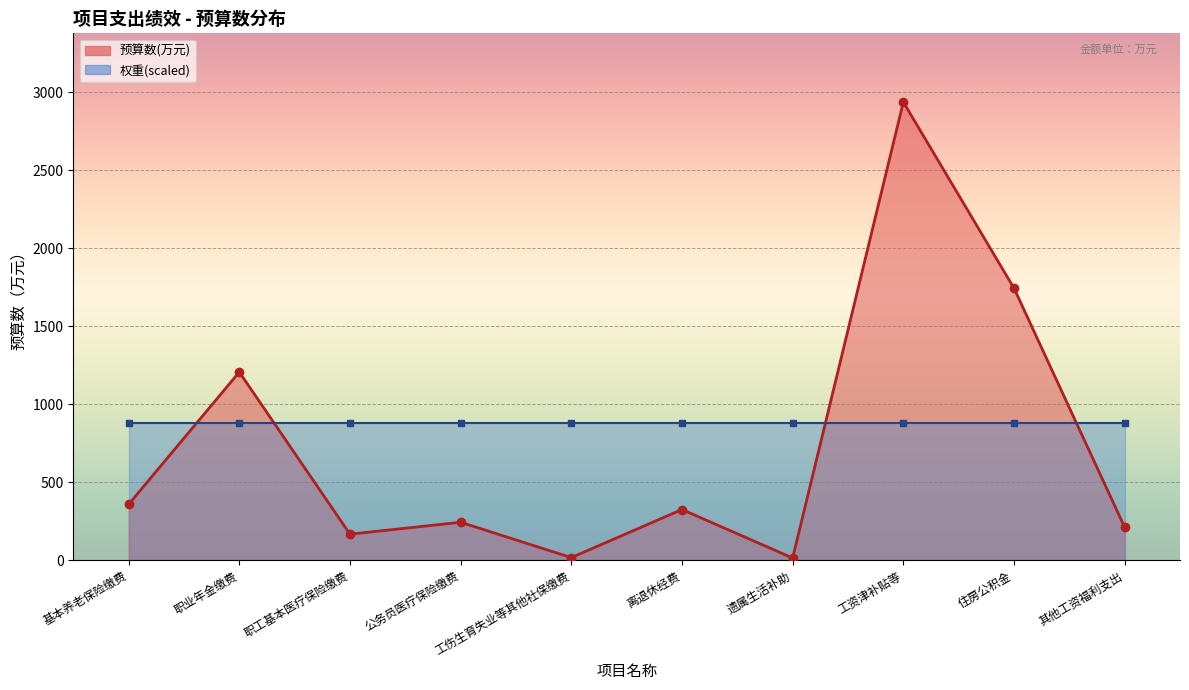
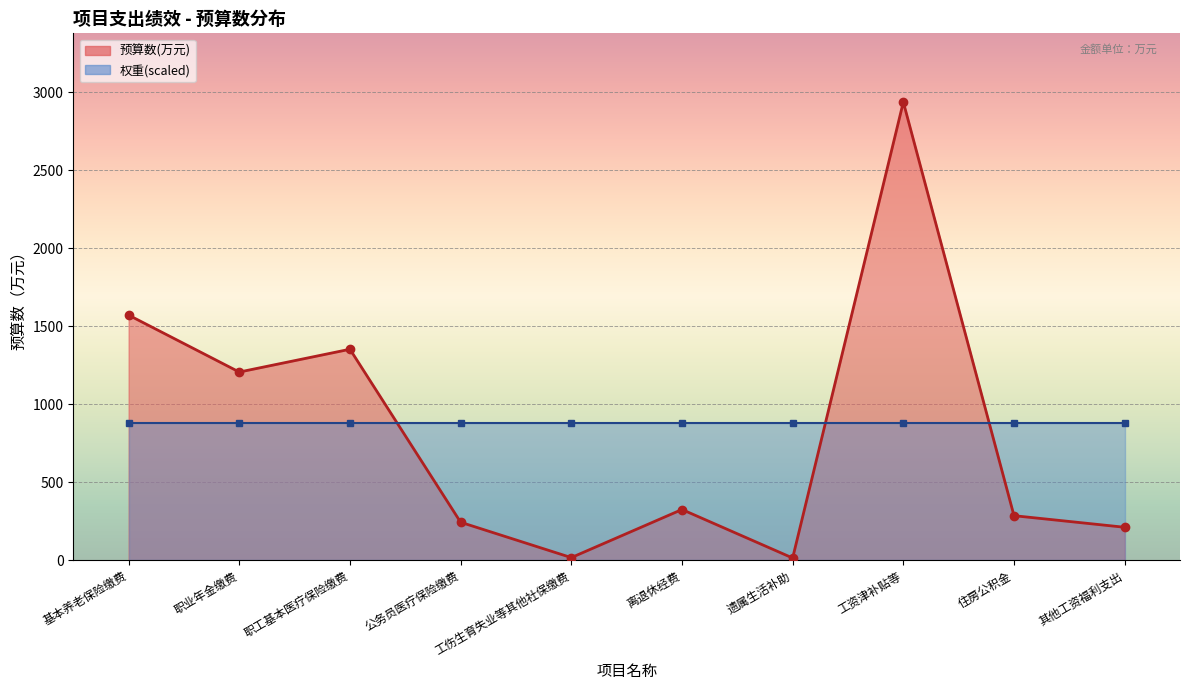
  {
    "预算数(万元)": {
-     "基本养老保险缴费": 360,
+     "基本养老保险缴费": 1570,
      "职业年金缴费": 1210,
-     "职工基本医疗保险缴费": 170,
+     "职工基本医疗保险缴费": 1350,
      "公务员医疗保险缴费": 240,
      "工伤生育失业等其他社保缴费": 20,
      "离退休经费": 320,
      "遗属生活补助": 10,
      "工资津补贴等": 2940,
-     "住房公积金": 1740,
+     "住房公积金": 280,
      "其他工资福利支出": 210
    },
    "权重(scaled)": {
      "基本养老保险缴费": 880,
      "职业年金缴费": 880,
      "职工基本医疗保险缴费": 880,
      "公务员医疗保险缴费": 880,
      "工伤生育失业等其他社保缴费": 880,
      "离退休经费": 880,
      "遗属生活补助": 880,
      "工资津补贴等": 880,
      "住房公积金": 880,
      "其他工资福利支出": 880
    }
  }
